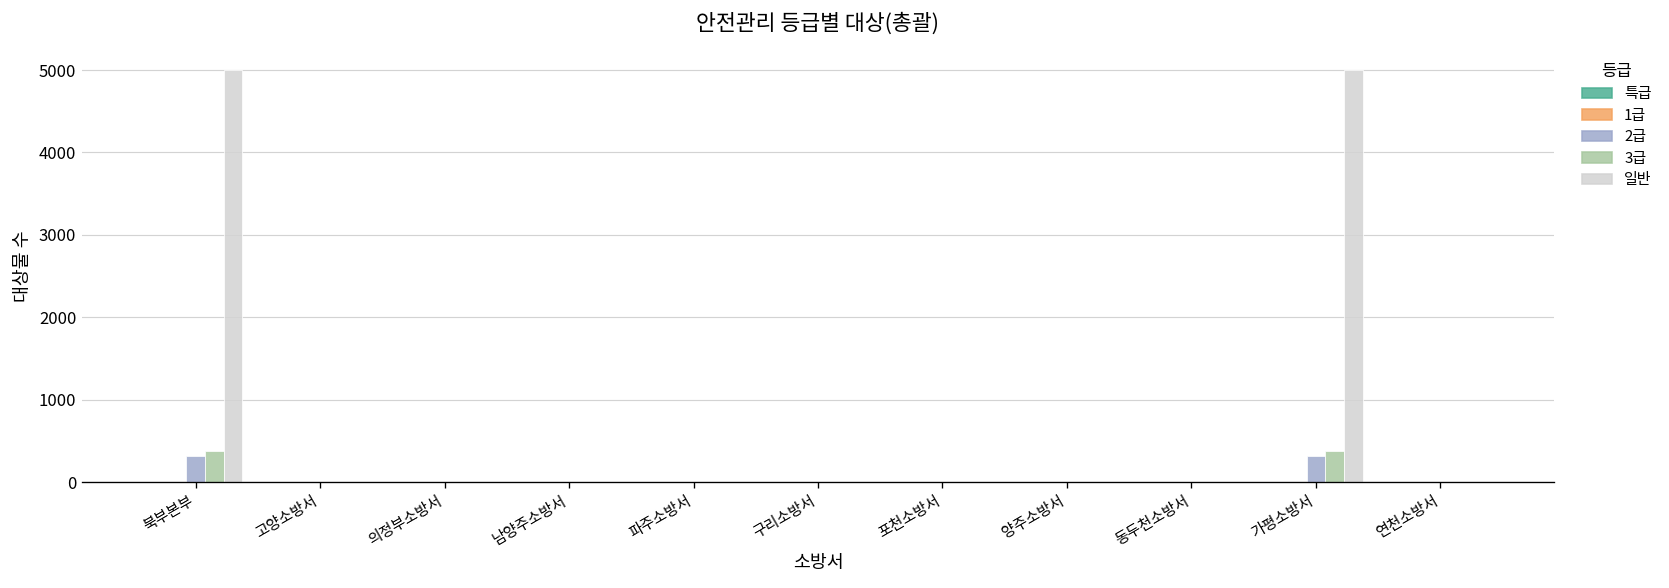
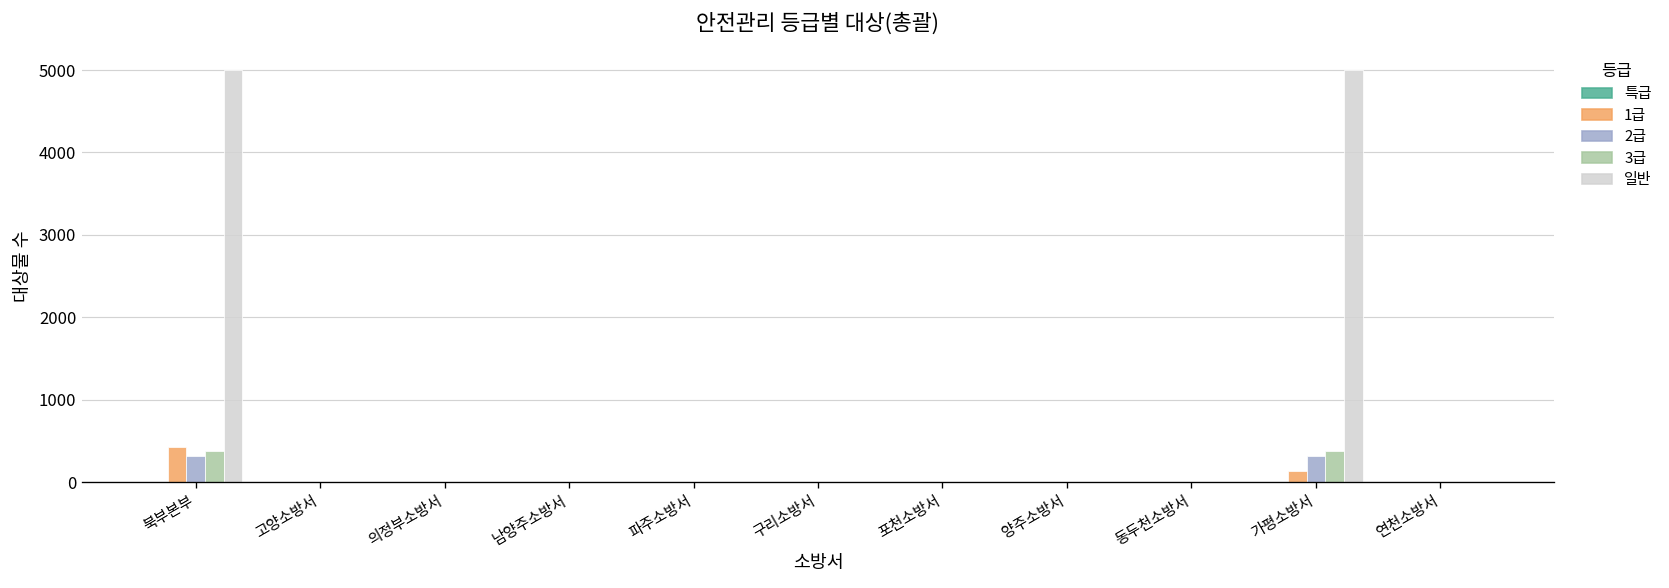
  {
    "특급": {
      "북부본부": 0,
      "고양소방서": 0,
      "의정부소방서": 0,
      "남양주소방서": 0,
      "파주소방서": 0,
      "구리소방서": 0,
      "포천소방서": 0,
      "양주소방서": 0,
      "동두천소방서": 0,
      "가평소방서": 0,
      "연천소방서": 0
    },
    "1급": {
-     "북부본부": 0,
+     "북부본부": 400,
      "고양소방서": 0,
      "의정부소방서": 0,
      "남양주소방서": 0,
      "파주소방서": 0,
      "구리소방서": 0,
      "포천소방서": 0,
      "양주소방서": 0,
      "동두천소방서": 0,
-     "가평소방서": 0,
+     "가평소방서": 100,
      "연천소방서": 0
    },
    "일반": {
      "북부본부": 5000,
      "고양소방서": 0,
      "의정부소방서": 0,
      "남양주소방서": 0,
      "파주소방서": 0,
      "구리소방서": 0,
      "포천소방서": 0,
      "양주소방서": 0,
      "동두천소방서": 0,
      "가평소방서": 5000,
      "연천소방서": 0
    }
  }
